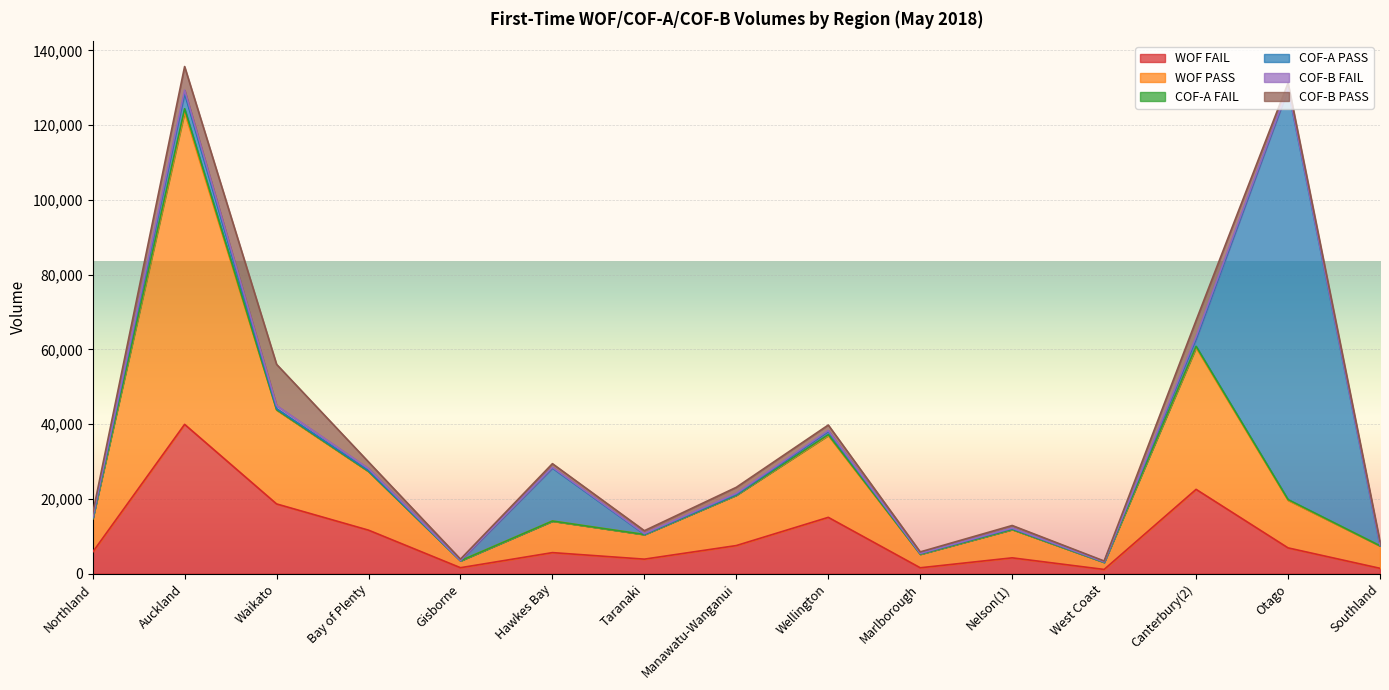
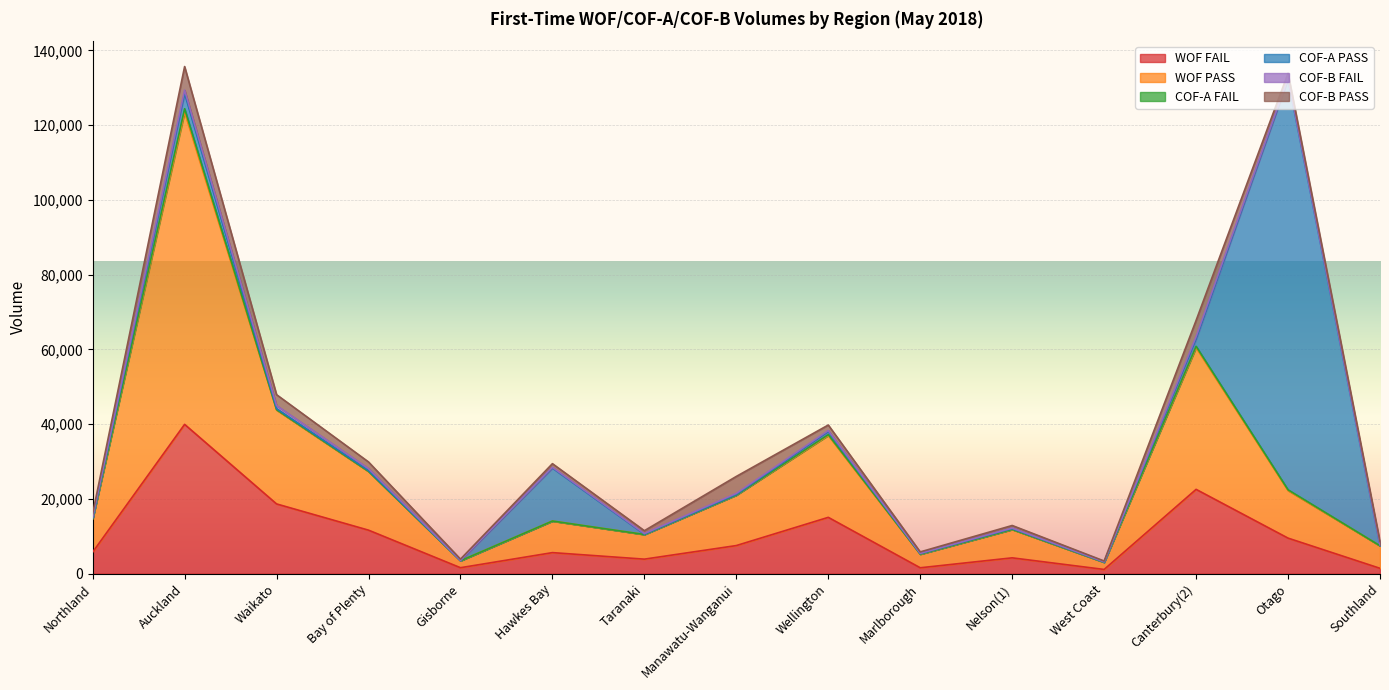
  {
    "WOF FAIL": {
      "Northland": "6,000",
      "Auckland": "40,000",
      "Waikato": "19,000",
      "Bay of Plenty": "12,000",
      "Gisborne": "2,000",
      "Hawkes Bay": "6,000",
      "Taranaki": "4,000",
      "Manawatu-Wanganui": "8,000",
      "Wellington": "15,000",
      "Marlborough": "2,000",
      "Nelson(1)": "4,000",
      "West Coast": "1,000",
      "Canterbury(2)": "23,000",
-     "Otago": "7,000",
+     "Otago": "10,000",
      "Southland": "1,000"
    },
    "WOF PASS": {
      "Auckland": "84,000"
    },
    "COF-A FAIL": {
      "Auckland": "1,000"
    },
    "COF-A PASS": {
      "Auckland": "4,000"
    },
    "COF-B FAIL": {
      "Auckland": "1,000",
      "Waikato": "1,000"
    },
    "COF-B PASS": {
      "Northland": "1,000",
      "Auckland": "6,000",
-     "Waikato": "11,000",
+     "Waikato": "3,000",
      "Bay of Plenty": "2,000",
      "Hawkes Bay": "1,000",
      "Taranaki": "1,000",
-     "Manawatu-Wanganui": "2,000",
+     "Manawatu-Wanganui": "5,000",
      "Wellington": "1,000",
      "Nelson(1)": "1,000",
      "Canterbury(2)": "4,000",
      "Southland": "1,000"
    }
  }
